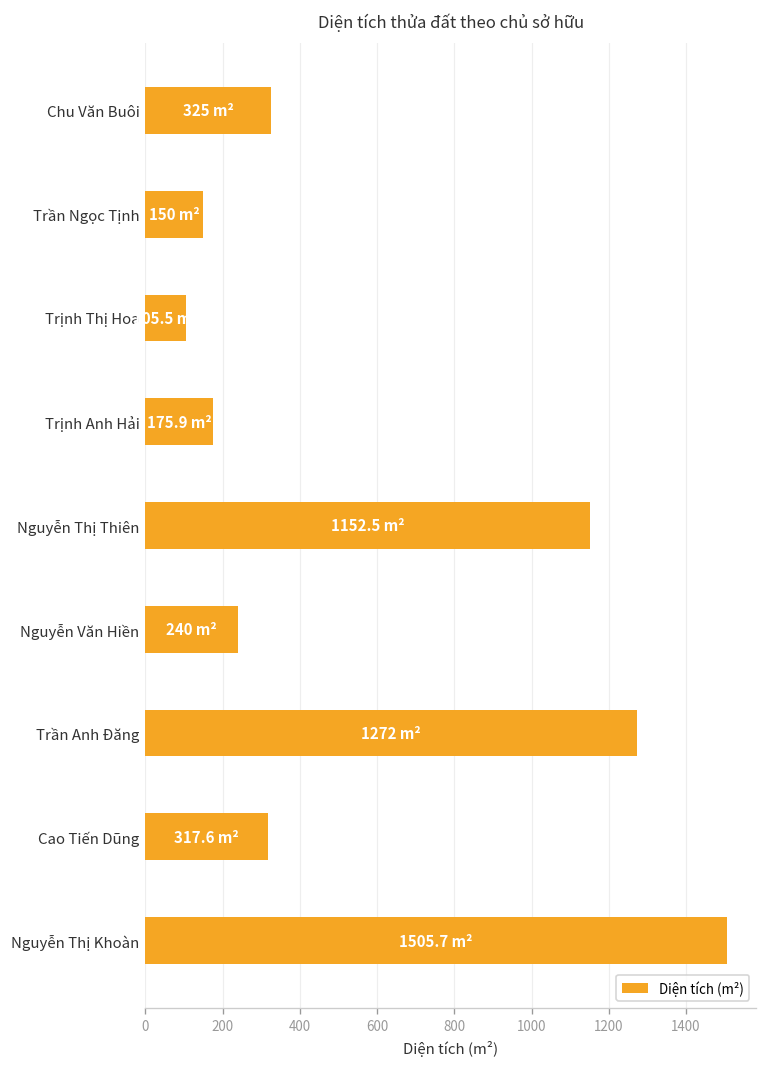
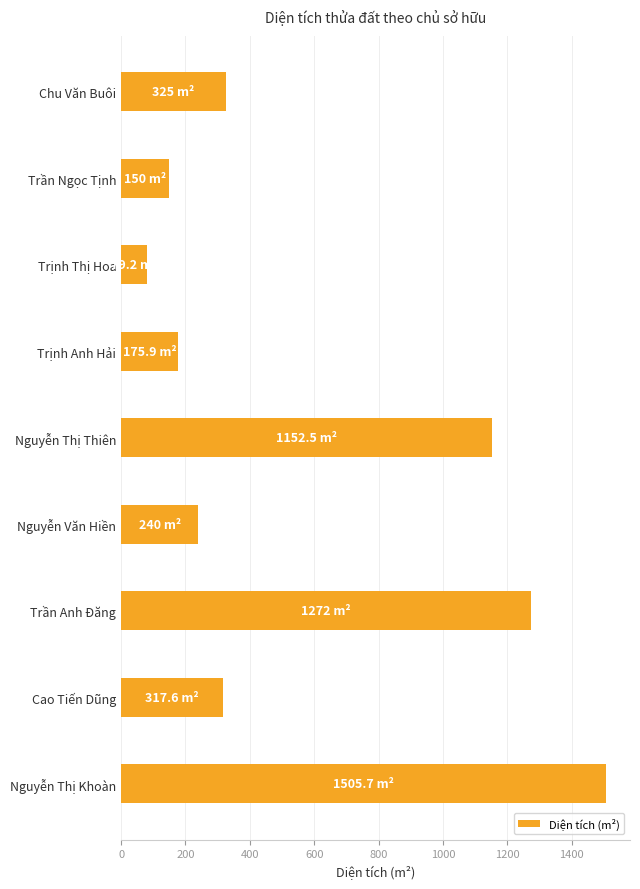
  {
    "Chu Văn Buôi": 325,
    "Trần Ngọc Tịnh": 150,
-   "Trịnh Thị Hoa": 105.5,
+   "Trịnh Thị Hoa": 79.2,
    "Trịnh Anh Hải": 175.9,
    "Nguyễn Thị Thiên": 1152.5,
    "Nguyễn Văn Hiền": 240,
    "Trần Anh Đăng": 1272,
    "Cao Tiến Dũng": 317.6,
    "Nguyễn Thị Khoàn": 1505.7
  }
